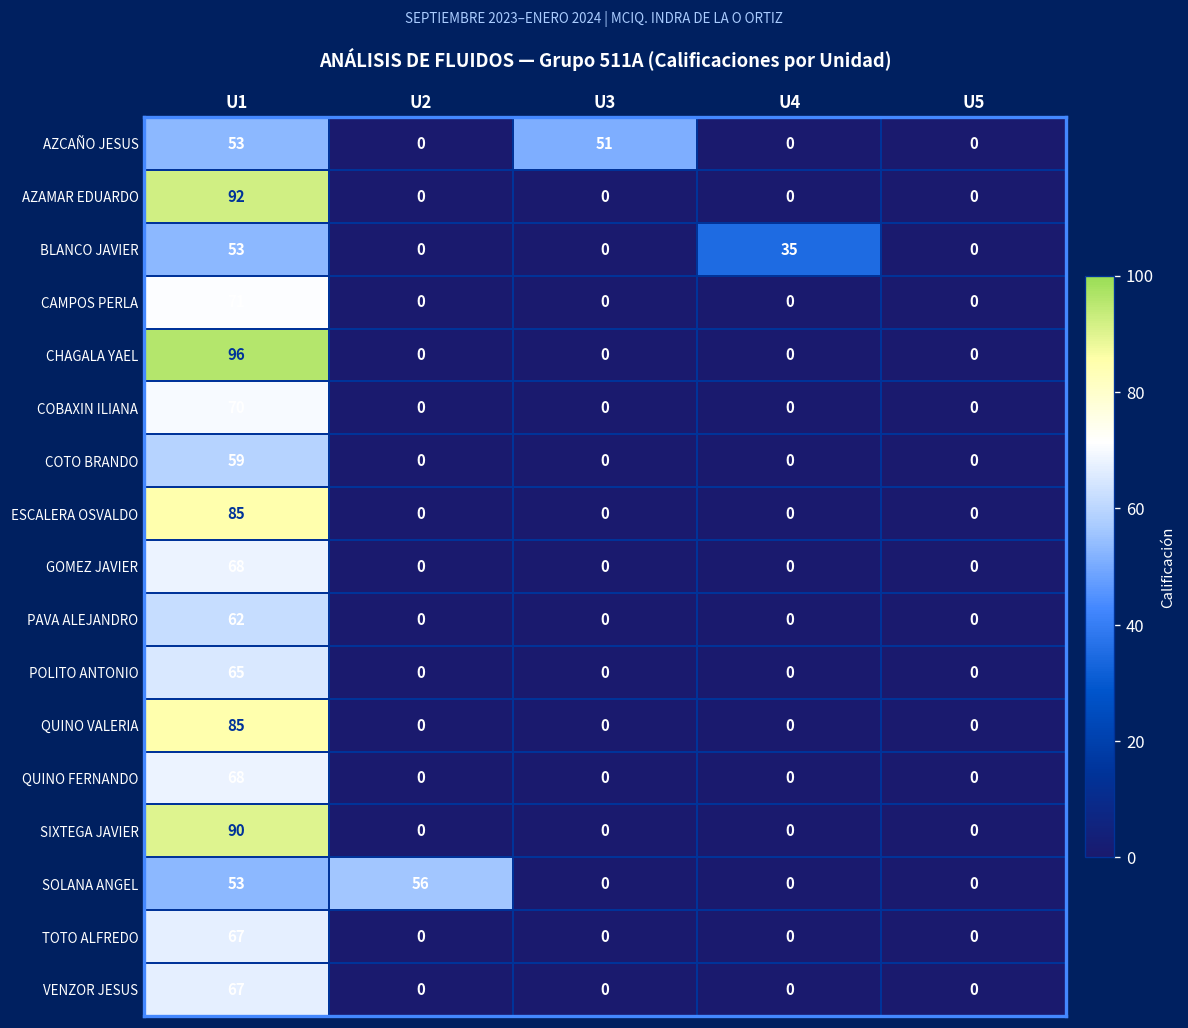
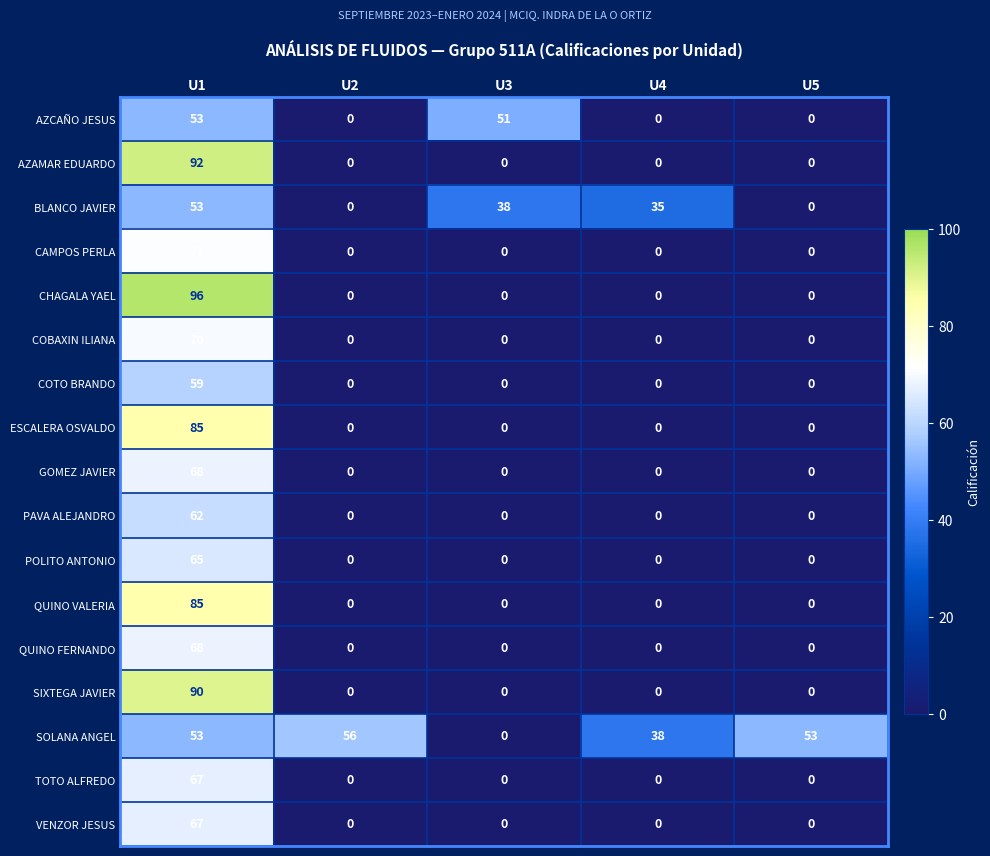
  {
    "AZCAÑO JESUS": {
      "U1": 53,
      "U2": 0,
      "U3": 51,
      "U4": 0,
      "U5": 0
    },
    "AZAMAR EDUARDO": {
      "U1": 92,
      "U2": 0,
      "U3": 0,
      "U4": 0,
      "U5": 0
    },
    "BLANCO JAVIER": {
      "U1": 53,
      "U2": 0,
-     "U3": 0,
+     "U3": 38,
      "U4": 35,
      "U5": 0
    },
    "CAMPOS PERLA": {
      "U2": 0,
      "U3": 0,
      "U4": 0,
      "U5": 0
    },
    "CHAGALA YAEL": {
      "U1": 96,
      "U2": 0,
      "U3": 0,
      "U4": 0,
      "U5": 0
    },
    "COBAXIN ILIANA": {
      "U2": 0,
      "U3": 0,
      "U4": 0,
      "U5": 0
    },
    "COTO BRANDO": {
      "U1": 59,
      "U2": 0,
      "U3": 0,
      "U4": 0,
      "U5": 0
    },
    "ESCALERA OSVALDO": {
      "U1": 85,
      "U2": 0,
      "U3": 0,
      "U4": 0,
      "U5": 0
    },
    "GOMEZ JAVIER": {
      "U2": 0,
      "U3": 0,
      "U4": 0,
      "U5": 0
    },
    "PAVA ALEJANDRO": {
      "U1": 62,
      "U2": 0,
      "U3": 0,
      "U4": 0,
      "U5": 0
    },
    "POLITO ANTONIO": {
      "U2": 0,
      "U3": 0,
      "U4": 0,
      "U5": 0
    },
    "QUINO VALERIA": {
      "U1": 85,
      "U2": 0,
      "U3": 0,
      "U4": 0,
      "U5": 0
    },
    "QUINO FERNANDO": {
      "U2": 0,
      "U3": 0,
      "U4": 0,
      "U5": 0
    },
    "SIXTEGA JAVIER": {
      "U1": 90,
      "U2": 0,
      "U3": 0,
      "U4": 0,
      "U5": 0
    },
    "SOLANA ANGEL": {
      "U1": 53,
      "U2": 56,
      "U3": 0,
-     "U4": 0,
-     "U5": 0
+     "U4": 38,
+     "U5": 53
    },
    "TOTO ALFREDO": {
      "U2": 0,
      "U3": 0,
      "U4": 0,
      "U5": 0
    },
    "VENZOR JESUS": {
      "U2": 0,
      "U3": 0,
      "U4": 0,
      "U5": 0
    }
  }
